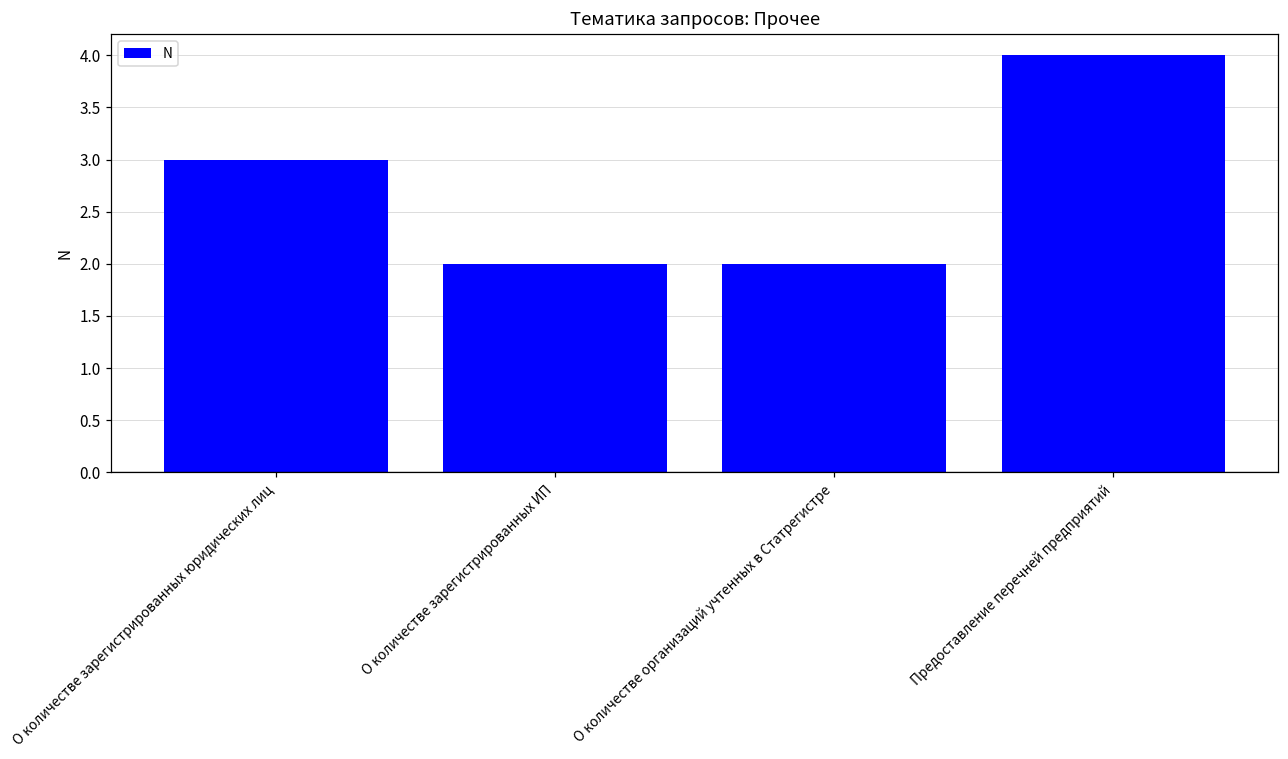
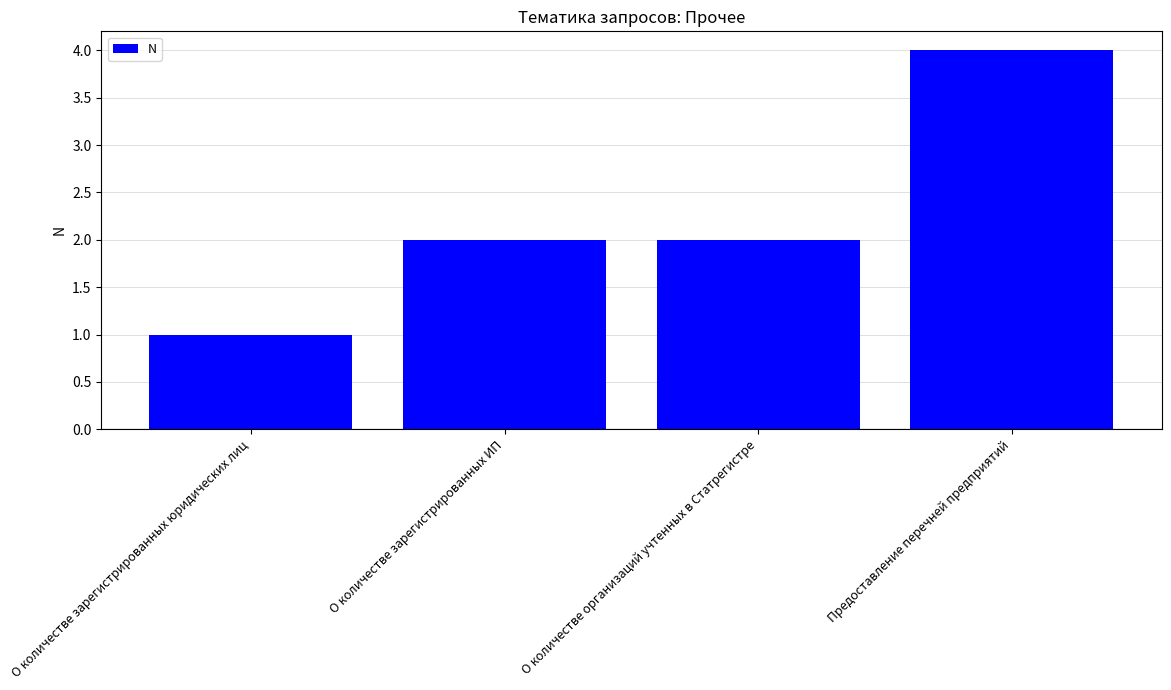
  {
-   "О количестве зарегистрированных юридических лиц": 3,
+   "О количестве зарегистрированных юридических лиц": 1,
    "О количестве зарегистрированных ИП": 2,
    "О количестве организаций учтенных в Статрегистре": 2,
    "Предоставление перечней предприятий": 4
  }
